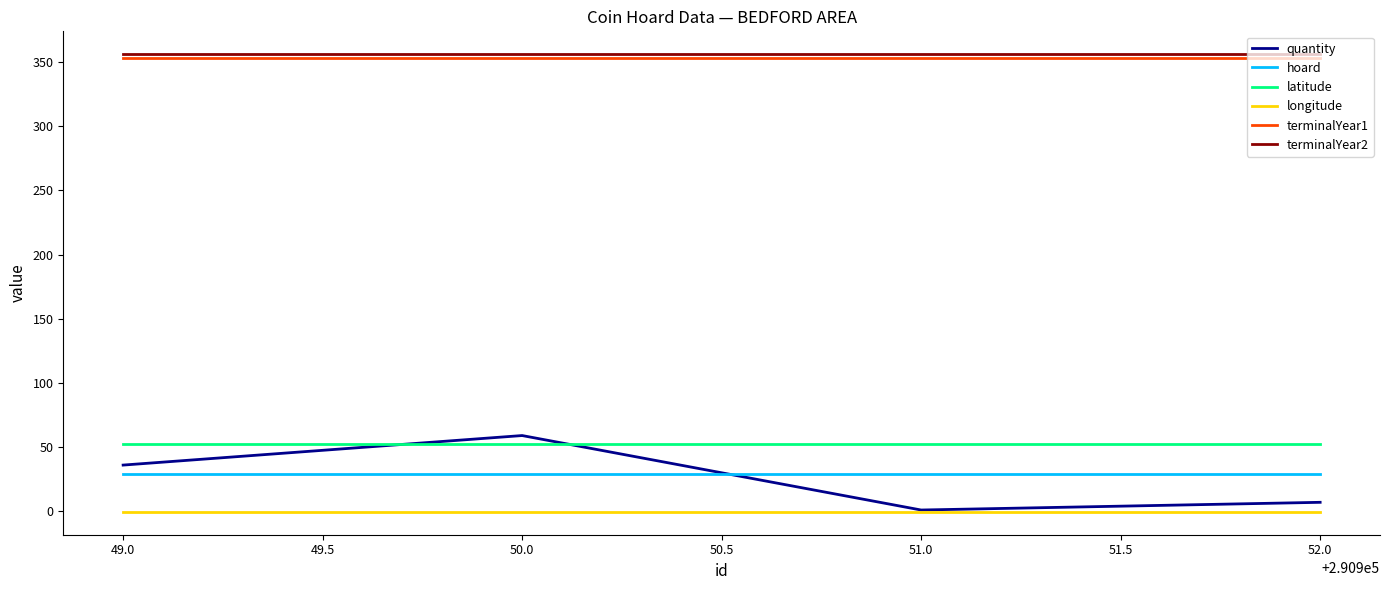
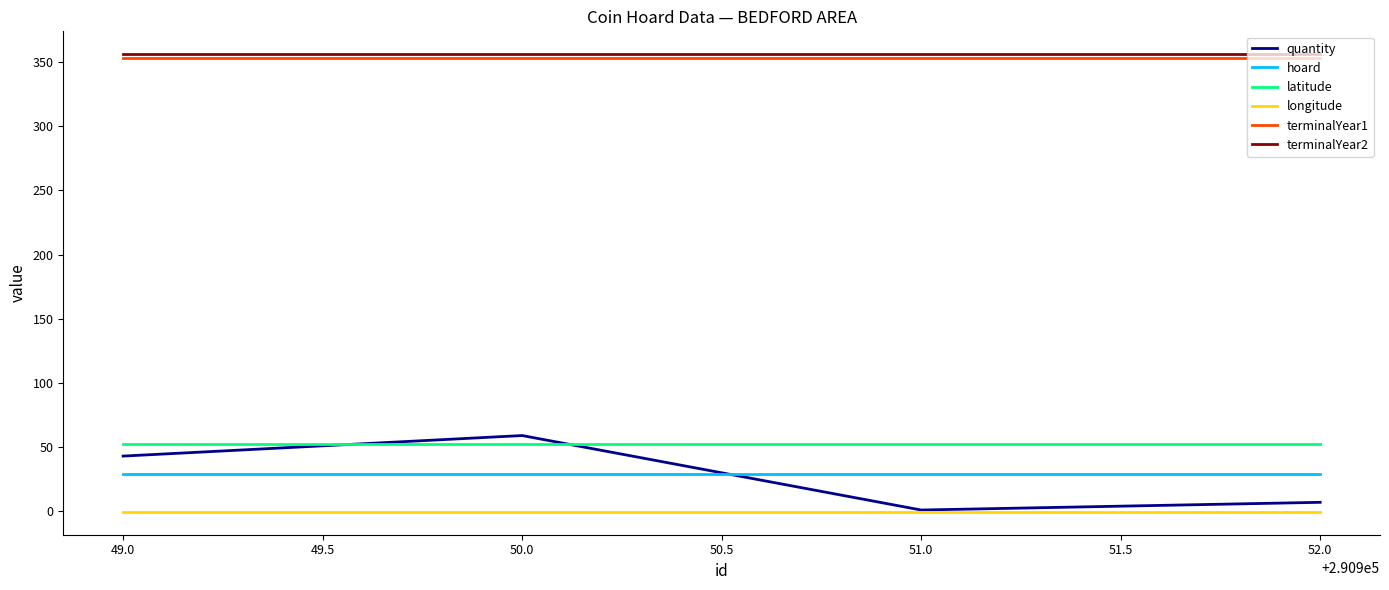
  {
    "quantity": {
-     "49.0": 36,
+     "49.0": 43,
      "50.0": 59,
      "52.0": 7
    },
    "hoard": {
      "49.0": 29,
      "50.0": 29,
      "51.0": 29,
      "52.0": 29
    },
    "latitude": {
      "49.0": 52,
      "50.0": 52,
      "51.0": 52,
      "52.0": 52
    },
    "longitude": {
      "49.0": 0,
      "50.0": 0,
      "52.0": 0
    },
    "terminalYear1": {
      "49.0": 353,
      "50.0": 353,
      "51.0": 353
    },
    "terminalYear2": {
      "49.0": 356,
      "50.0": 356,
      "51.0": 356
    }
  }
